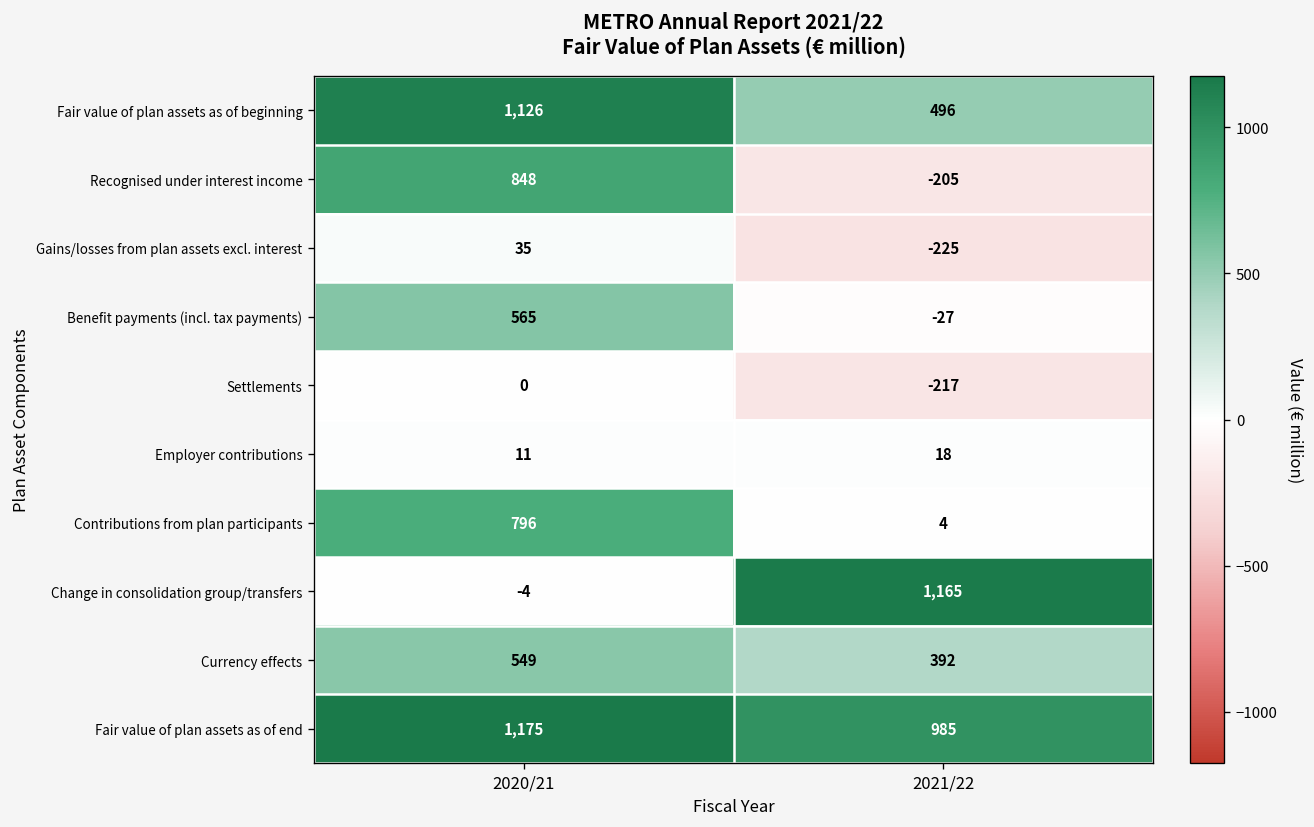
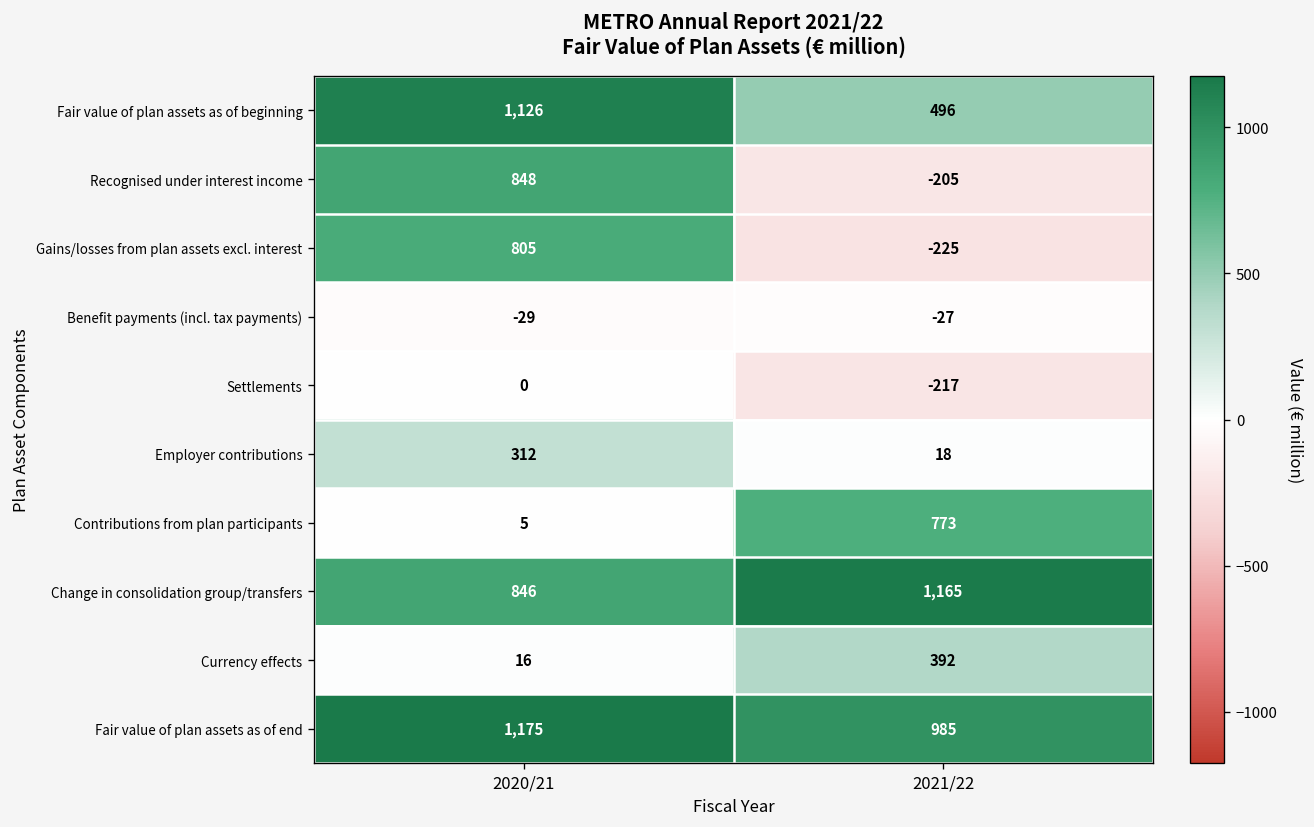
  {
    "Fair value of plan assets as of beginning": {
      "2020/21": "1,126",
      "2021/22": "496"
    },
    "Recognised under interest income": {
      "2020/21": "848",
      "2021/22": "-205"
    },
    "Gains/losses from plan assets excl. interest": {
-     "2020/21": "35",
+     "2020/21": "805",
      "2021/22": "-225"
    },
    "Benefit payments (incl. tax payments)": {
-     "2020/21": "565",
+     "2020/21": "-29",
      "2021/22": "-27"
    },
    "Settlements": {
      "2020/21": "0",
      "2021/22": "-217"
    },
    "Employer contributions": {
-     "2020/21": "11",
+     "2020/21": "312",
      "2021/22": "18"
    },
    "Contributions from plan participants": {
-     "2020/21": "796",
-     "2021/22": "4"
+     "2020/21": "5",
+     "2021/22": "773"
    },
    "Change in consolidation group/transfers": {
-     "2020/21": "-4",
+     "2020/21": "846",
      "2021/22": "1,165"
    },
    "Currency effects": {
-     "2020/21": "549",
+     "2020/21": "16",
      "2021/22": "392"
    },
    "Fair value of plan assets as of end": {
      "2020/21": "1,175",
      "2021/22": "985"
    }
  }
